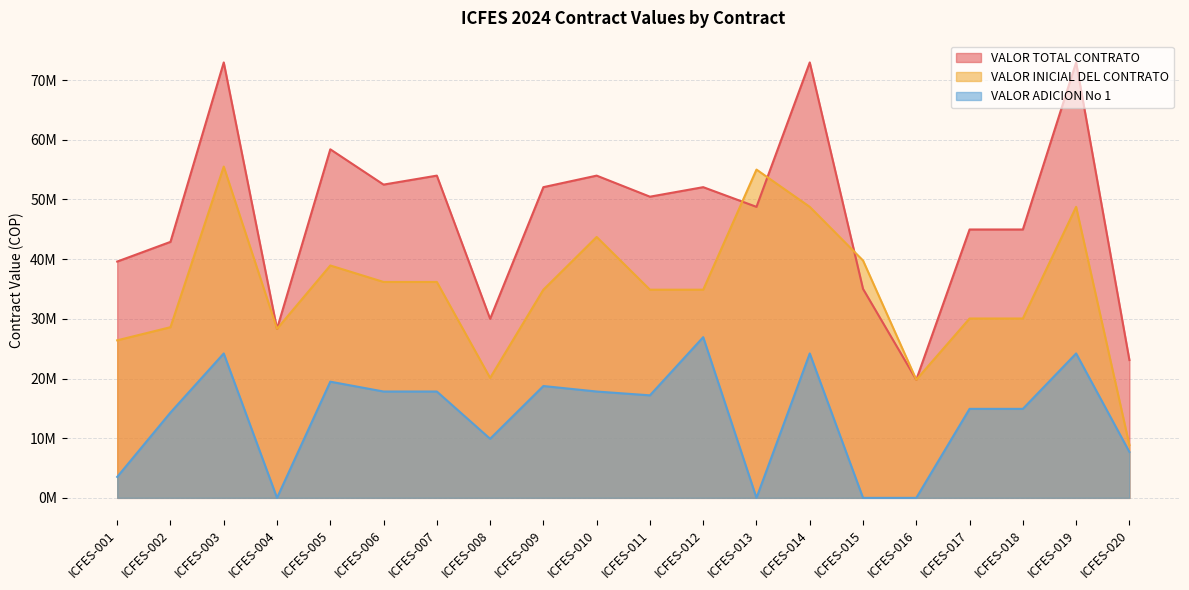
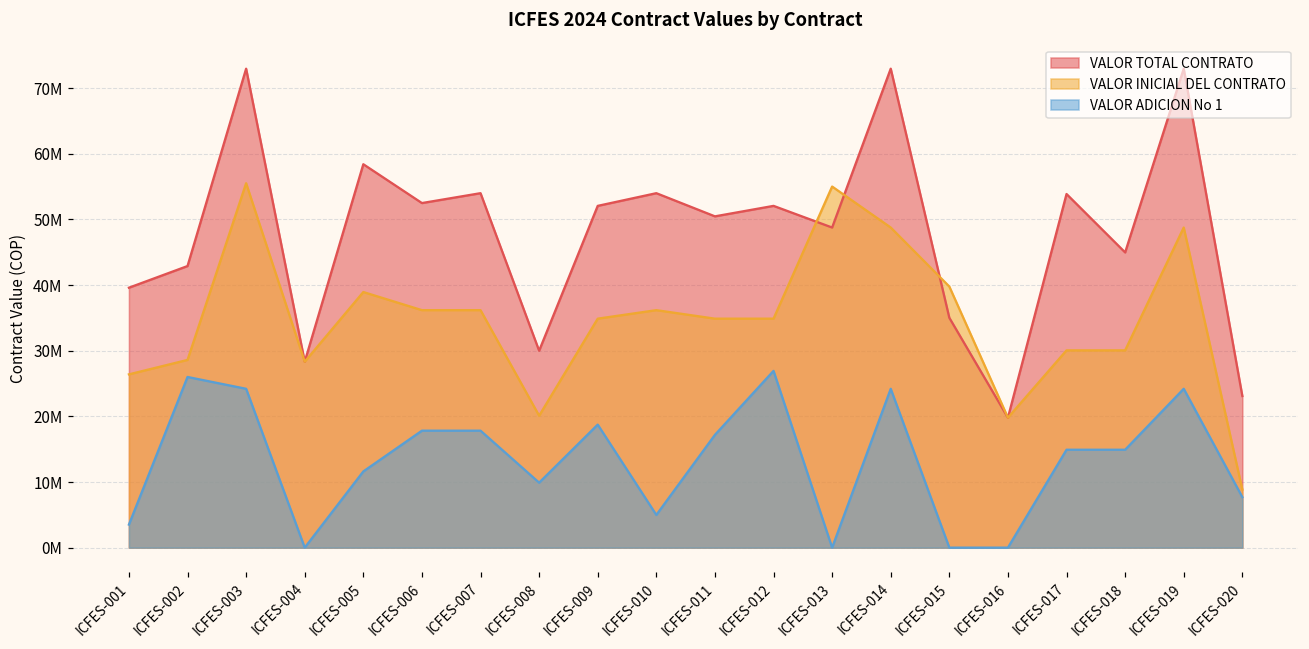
  {
    "VALOR TOTAL CONTRATO": {
      "ICFES-001": 40000000,
      "ICFES-002": 43000000,
      "ICFES-003": 73000000,
      "ICFES-005": 58000000,
      "ICFES-006": 52000000,
      "ICFES-007": 54000000,
      "ICFES-008": 30000000,
      "ICFES-009": 52000000,
      "ICFES-010": 54000000,
      "ICFES-011": 50000000,
      "ICFES-012": 52000000,
      "ICFES-013": 49000000,
      "ICFES-014": 73000000,
      "ICFES-015": 35000000,
-     "ICFES-017": 45000000,
+     "ICFES-017": 54000000,
      "ICFES-018": 45000000,
      "ICFES-020": 23000000
    },
    "VALOR INICIAL DEL CONTRATO": {
      "ICFES-001": 26000000,
      "ICFES-002": 29000000,
      "ICFES-003": 56000000,
      "ICFES-005": 39000000,
      "ICFES-006": 36000000,
      "ICFES-007": 36000000,
      "ICFES-008": 20000000,
      "ICFES-009": 35000000,
-     "ICFES-010": 44000000,
+     "ICFES-010": 36000000,
      "ICFES-011": 35000000,
      "ICFES-012": 35000000,
      "ICFES-013": 55000000,
      "ICFES-014": 49000000,
      "ICFES-015": 40000000,
      "ICFES-017": 30000000,
      "ICFES-018": 30000000,
      "ICFES-019": 49000000,
      "ICFES-020": 9000000
    },
    "VALOR ADICION No 1": {
      "ICFES-001": 4000000,
-     "ICFES-002": 14000000,
+     "ICFES-002": 26000000,
      "ICFES-003": 24000000,
      "ICFES-004": 0,
-     "ICFES-005": 19000000,
+     "ICFES-005": 12000000,
      "ICFES-006": 18000000,
      "ICFES-007": 18000000,
      "ICFES-008": 10000000,
      "ICFES-009": 19000000,
-     "ICFES-010": 18000000,
+     "ICFES-010": 5000000,
      "ICFES-011": 17000000,
      "ICFES-012": 27000000,
      "ICFES-013": 0,
      "ICFES-014": 24000000,
      "ICFES-015": 0,
      "ICFES-016": 0,
      "ICFES-017": 15000000,
      "ICFES-018": 15000000,
      "ICFES-019": 24000000,
      "ICFES-020": 8000000
    }
  }
